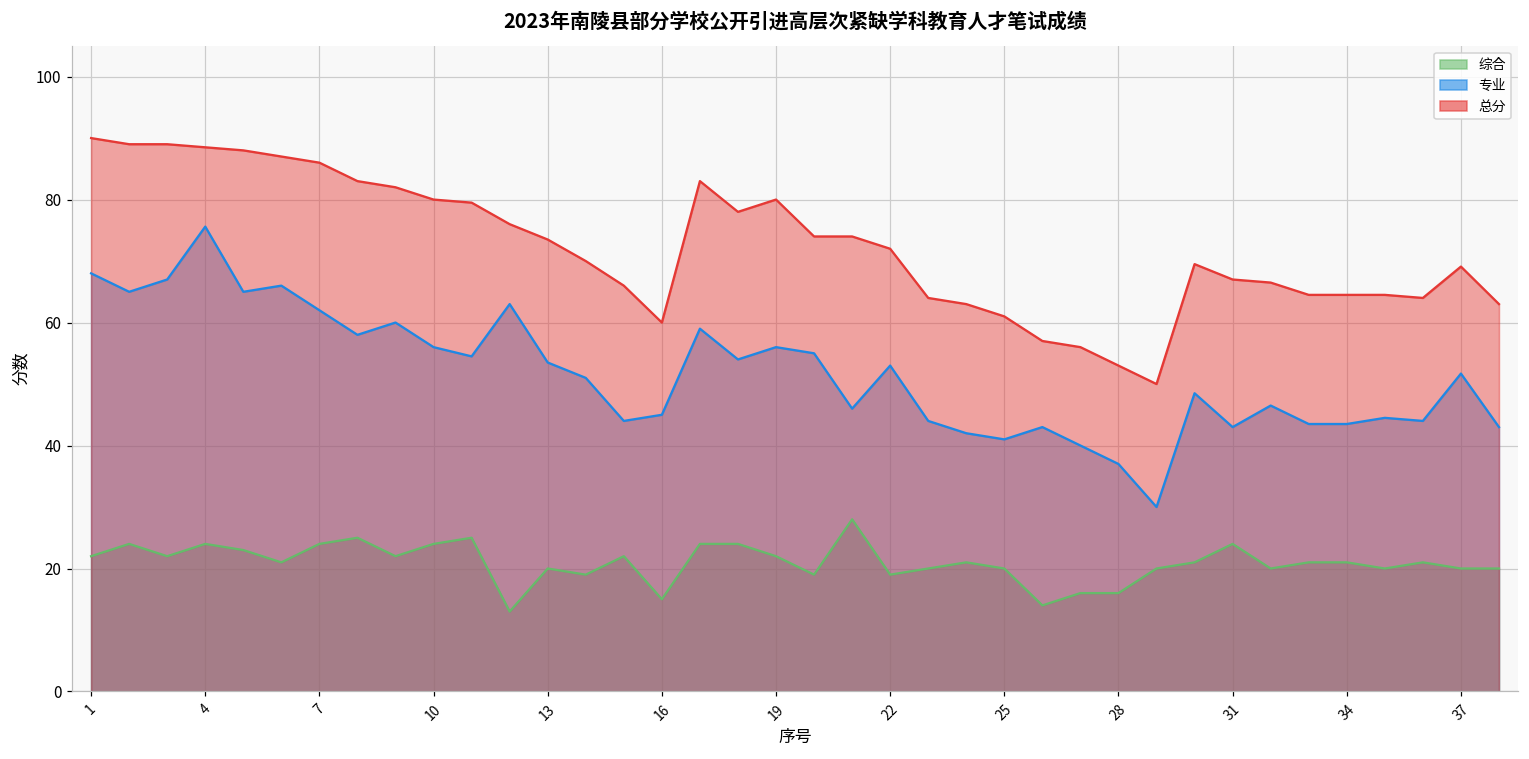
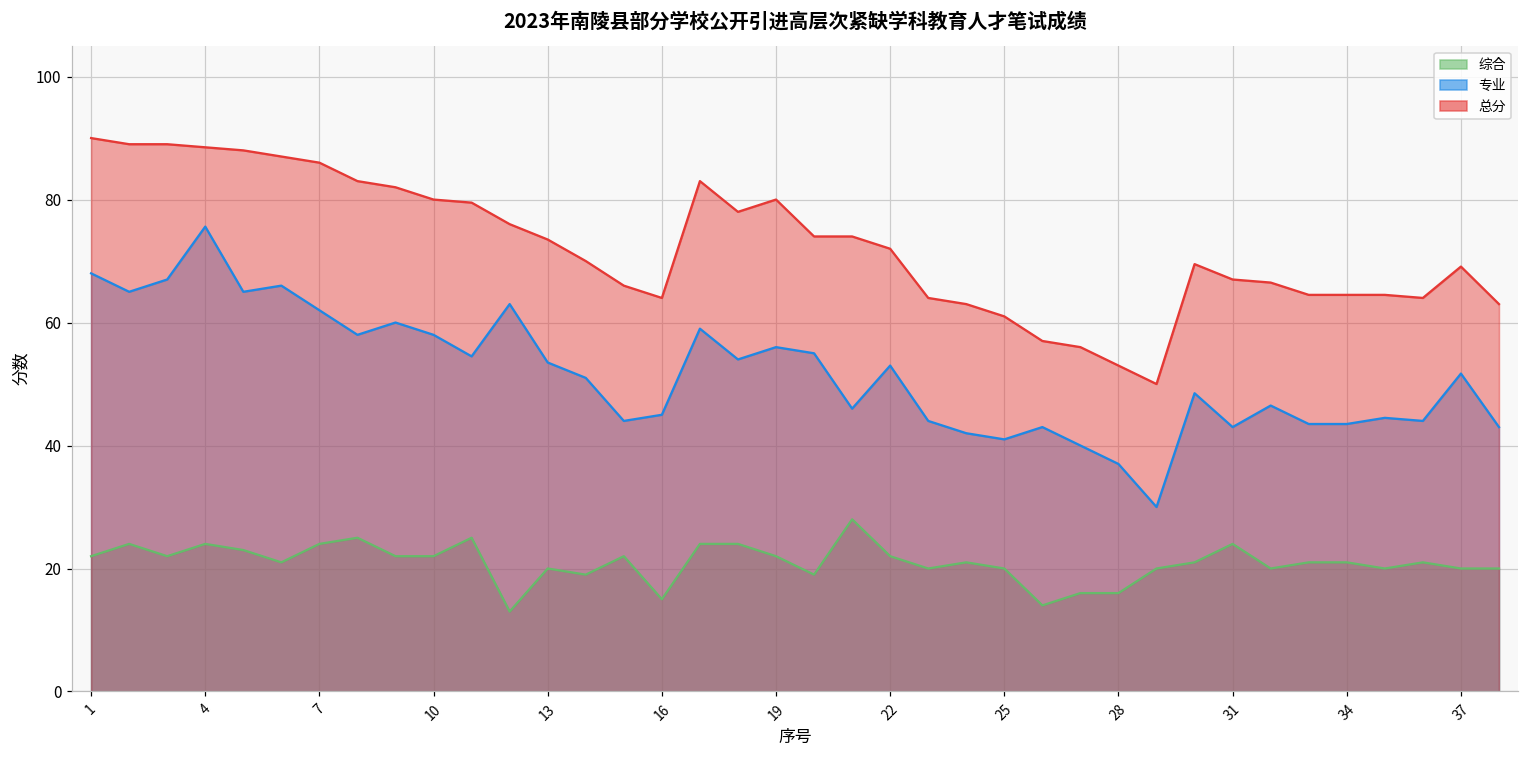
  {
    "综合": {
      "1": 22,
      "4": 24,
      "7": 24,
-     "10": 24,
+     "10": 22,
      "13": 20,
      "16": 15,
      "19": 22,
-     "22": 19,
+     "22": 22,
      "25": 20,
      "28": 16,
      "31": 24,
      "34": 21,
      "37": 20
    },
    "专业": {
      "1": 68,
      "4": 76,
      "7": 62,
-     "10": 56,
+     "10": 58,
      "13": 54,
      "16": 45,
      "19": 56,
      "22": 53,
      "25": 41,
      "28": 37,
      "31": 43,
      "34": 44,
      "37": 52
    },
    "总分": {
      "1": 90,
      "4": 89,
      "7": 86,
      "10": 80,
      "13": 74,
-     "16": 60,
+     "16": 64,
      "19": 80,
      "22": 72,
      "25": 61,
      "28": 53,
      "31": 67,
      "34": 65,
      "37": 69
    }
  }
